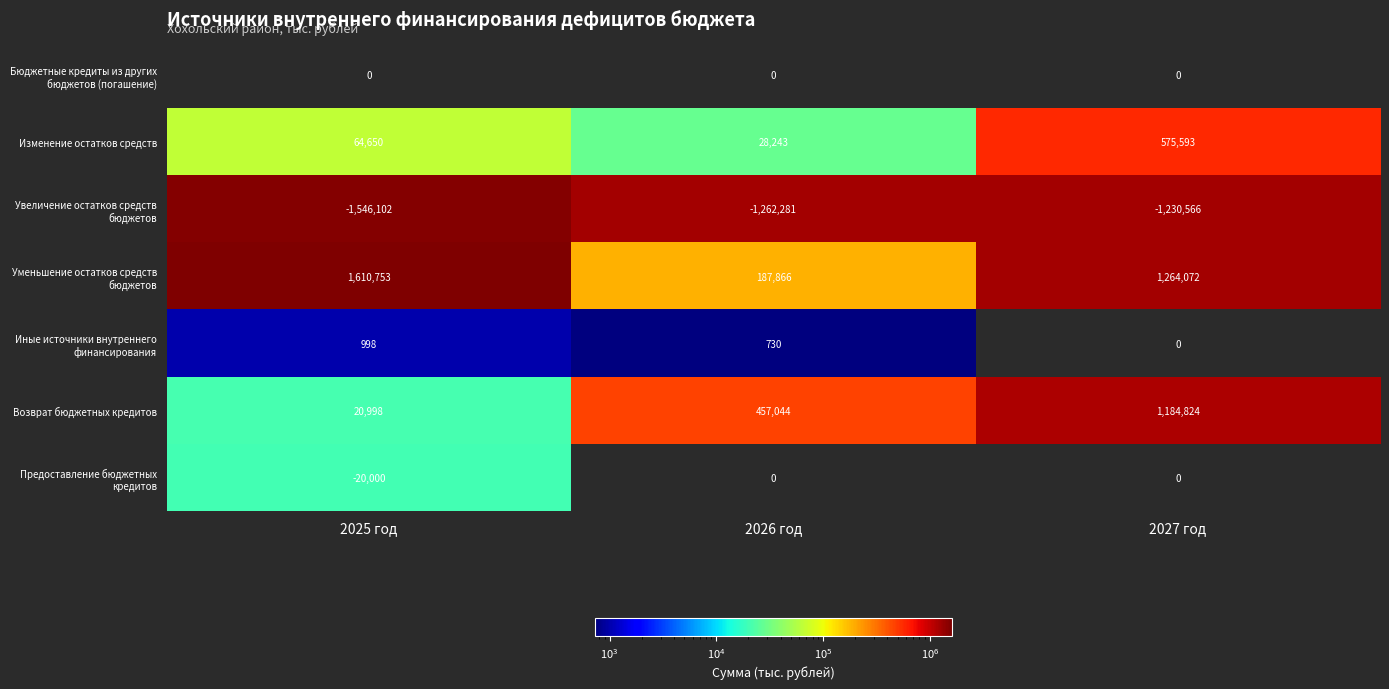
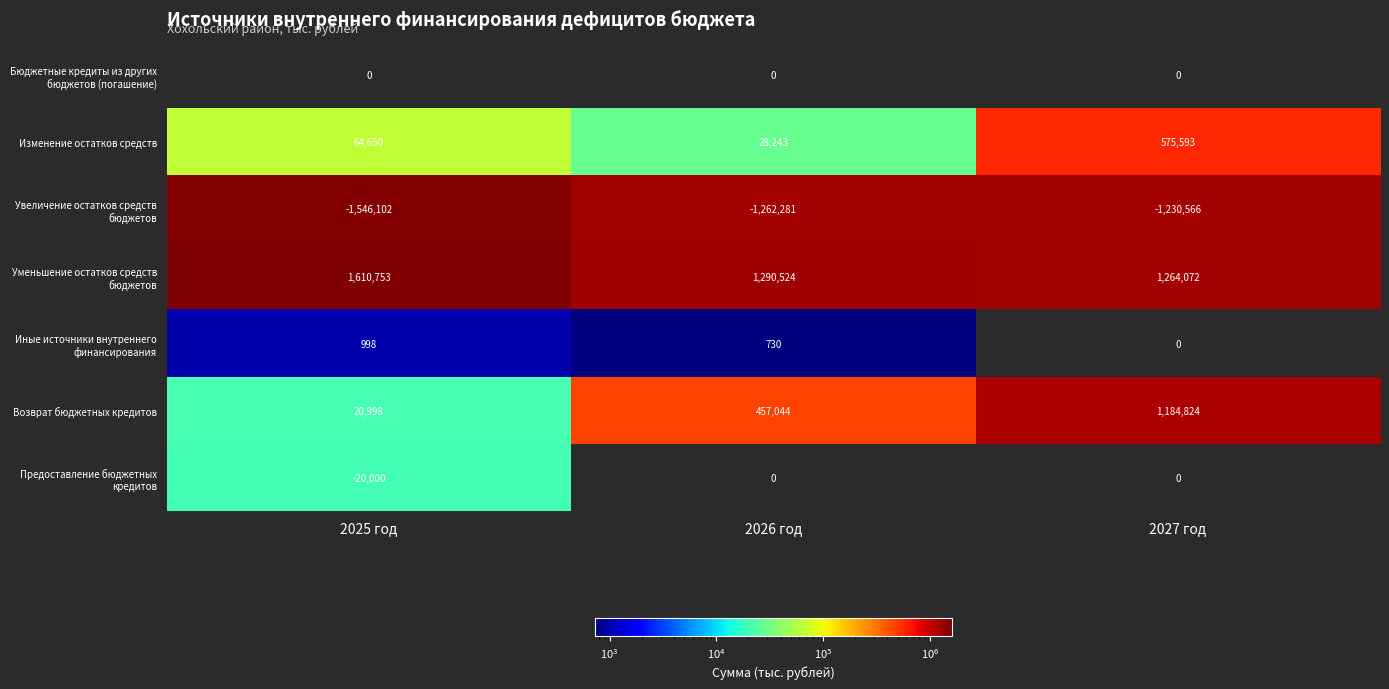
  {
    "Бюджетные кредиты из других бюджетов (погашение)": {
      "2025 год": "0",
      "2026 год": "0",
      "2027 год": "0"
    },
    "Изменение остатков средств": {
      "2025 год": "64,650",
      "2026 год": "28,243",
      "2027 год": "575,593"
    },
    "Увеличение остатков средств бюджетов": {
      "2025 год": "-1,546,102",
      "2026 год": "-1,262,281",
      "2027 год": "-1,230,566"
    },
    "Уменьшение остатков средств бюджетов": {
      "2025 год": "1,610,753",
-     "2026 год": "187,866",
+     "2026 год": "1,290,524",
      "2027 год": "1,264,072"
    },
    "Иные источники внутреннего финансирования": {
      "2025 год": "998",
      "2026 год": "730",
      "2027 год": "0"
    },
    "Возврат бюджетных кредитов": {
      "2025 год": "20,998",
      "2026 год": "457,044",
      "2027 год": "1,184,824"
    },
    "Предоставление бюджетных кредитов": {
      "2025 год": "-20,000",
      "2026 год": "0",
      "2027 год": "0"
    }
  }
